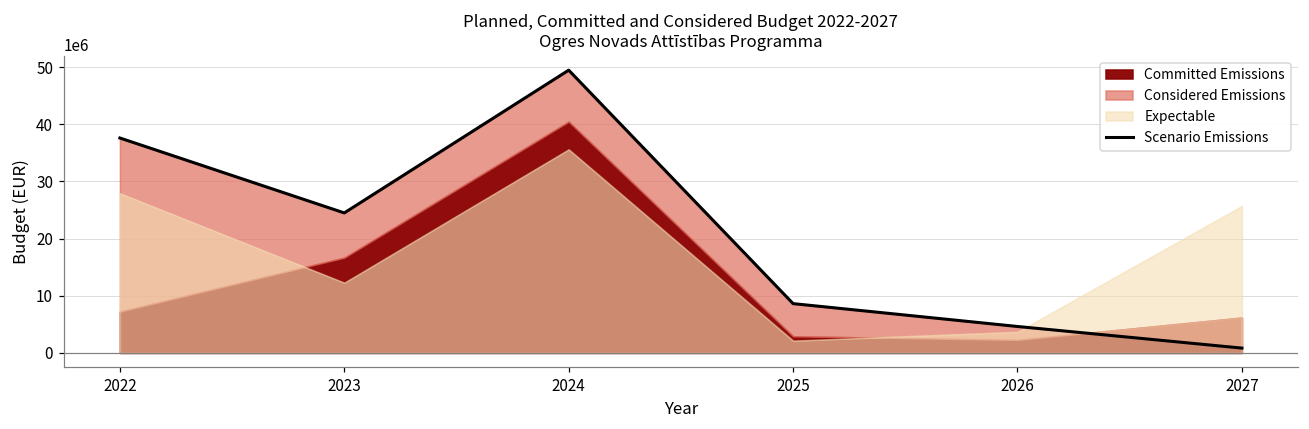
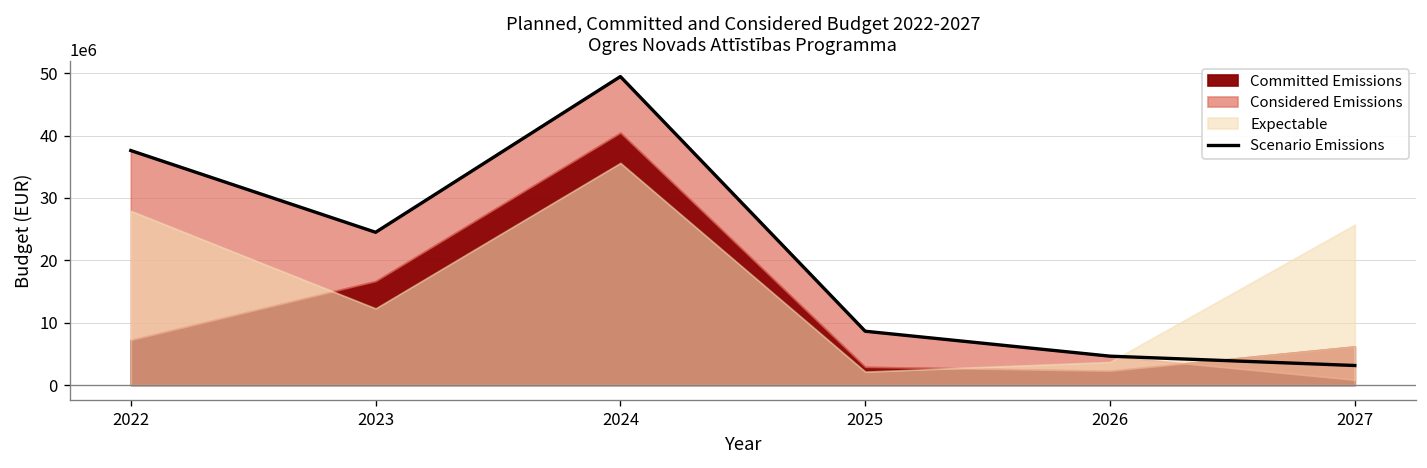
  {
    "Committed Emissions": {
      "2022": 7000000,
      "2023": 17000000,
      "2024": 40000000,
      "2025": 3000000,
      "2026": 2000000
    },
    "Scenario Emissions": {
-     "2027": 1000000
+     "2027": 3000000
    },
    "Expectable": {
      "2022": 28000000,
      "2023": 12000000,
      "2024": 36000000,
      "2025": 2000000,
      "2026": 4000000,
      "2027": 26000000
    }
  }
